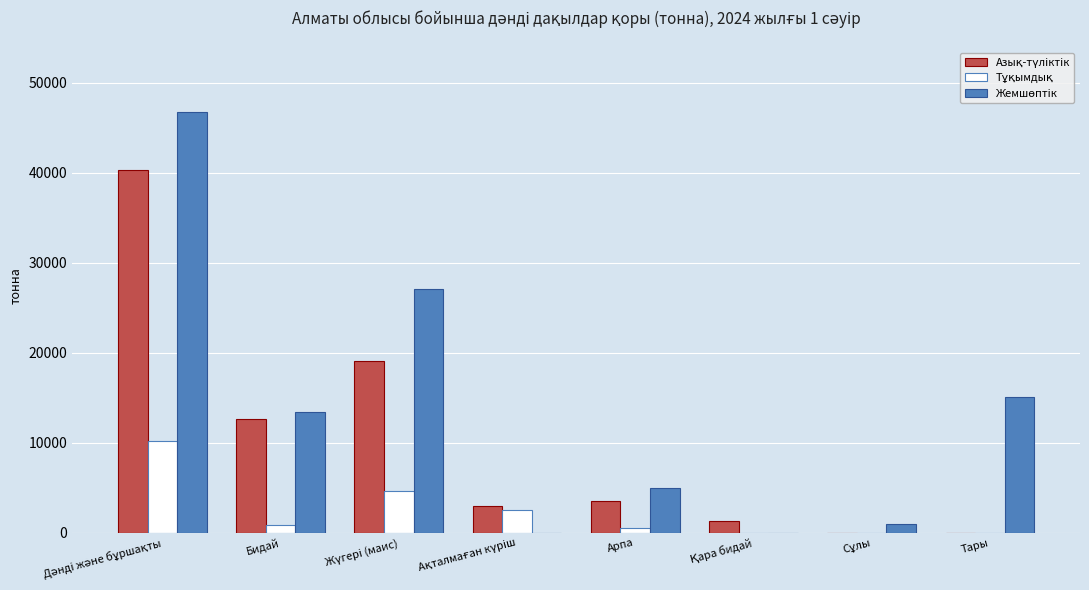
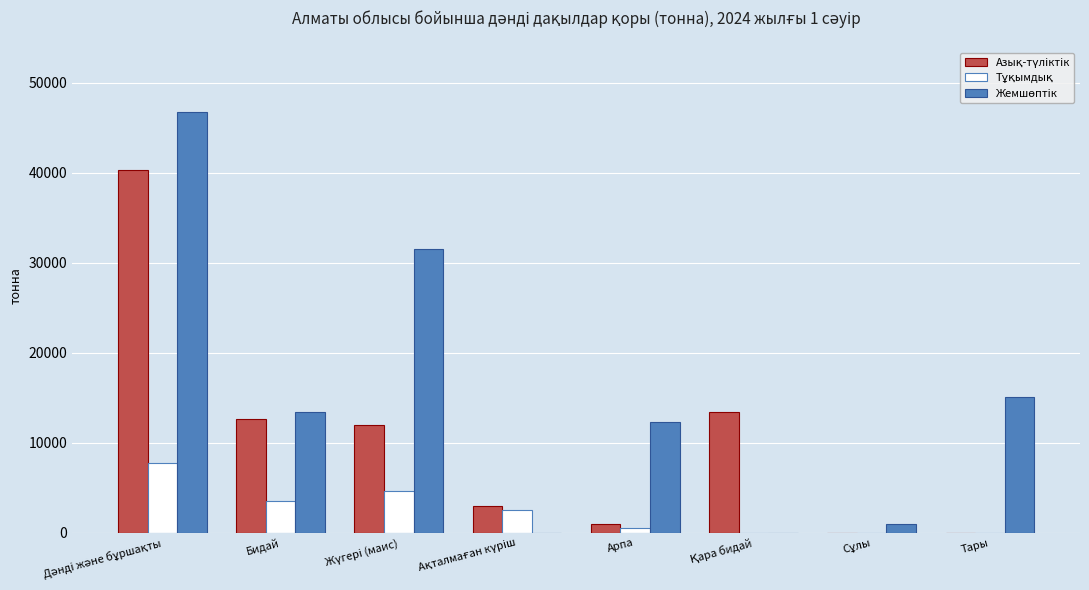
  {
    "Азық-түліктік": {
      "Дәнді және бұршақты": 40000,
      "Бидай": 13000,
-     "Жүгері (маис)": 19000,
+     "Жүгері (маис)": 12000,
      "Ақталмаған күріш": 3000,
-     "Арпа": 4000,
-     "Қара бидай": 1000,
+     "Арпа": 1000,
+     "Қара бидай": 13000,
      "Сұлы": 0,
      "Тары": 0
    },
    "Тұқымдық": {
-     "Дәнді және бұршақты": 10000,
-     "Бидай": 1000,
+     "Дәнді және бұршақты": 8000,
+     "Бидай": 4000,
      "Жүгері (маис)": 5000,
      "Ақталмаған күріш": 3000,
      "Арпа": 1000,
      "Қара бидай": 0,
      "Тары": 0
    },
    "Жемшөптік": {
      "Дәнді және бұршақты": 47000,
      "Бидай": 13000,
-     "Жүгері (маис)": 27000,
+     "Жүгері (маис)": 32000,
      "Ақталмаған күріш": 0,
-     "Арпа": 5000,
+     "Арпа": 12000,
      "Қара бидай": 0,
      "Сұлы": 1000,
      "Тары": 15000
    }
  }
